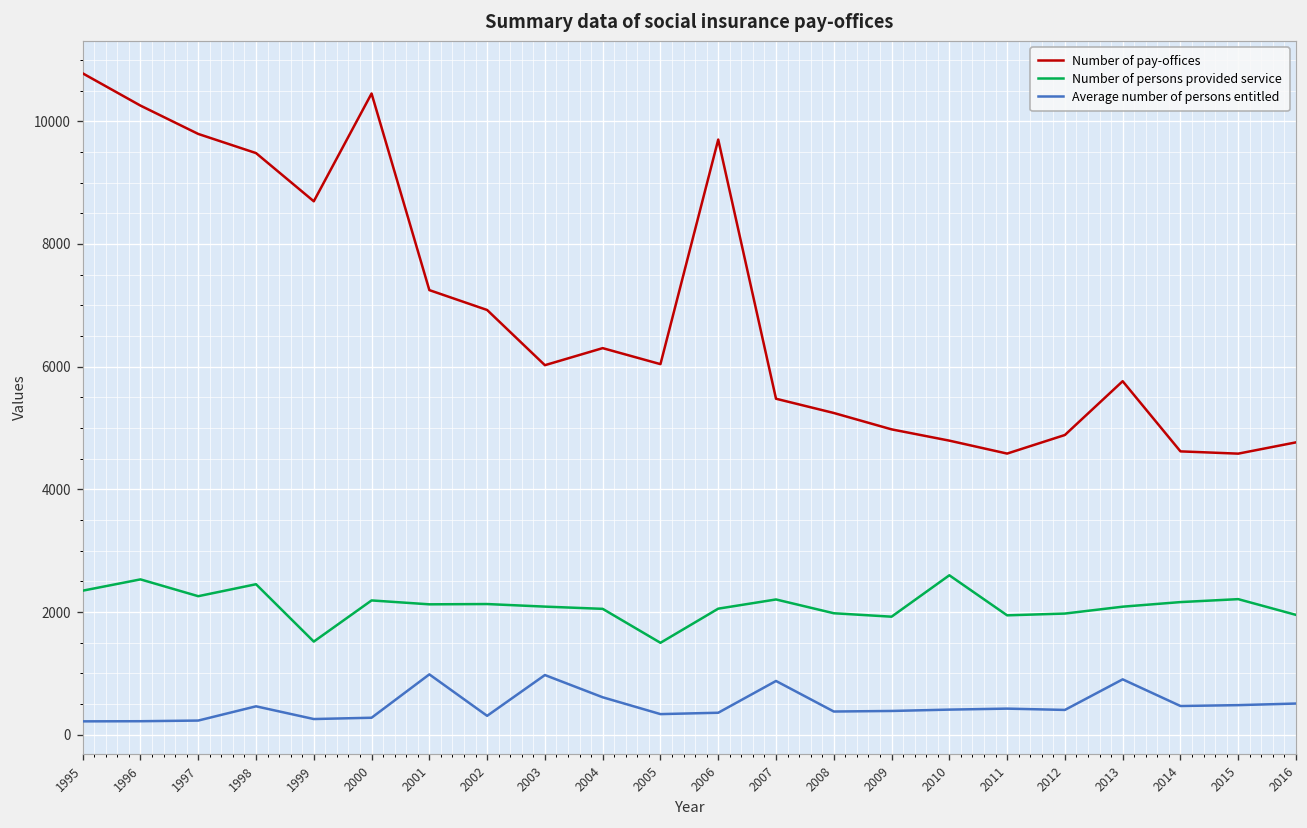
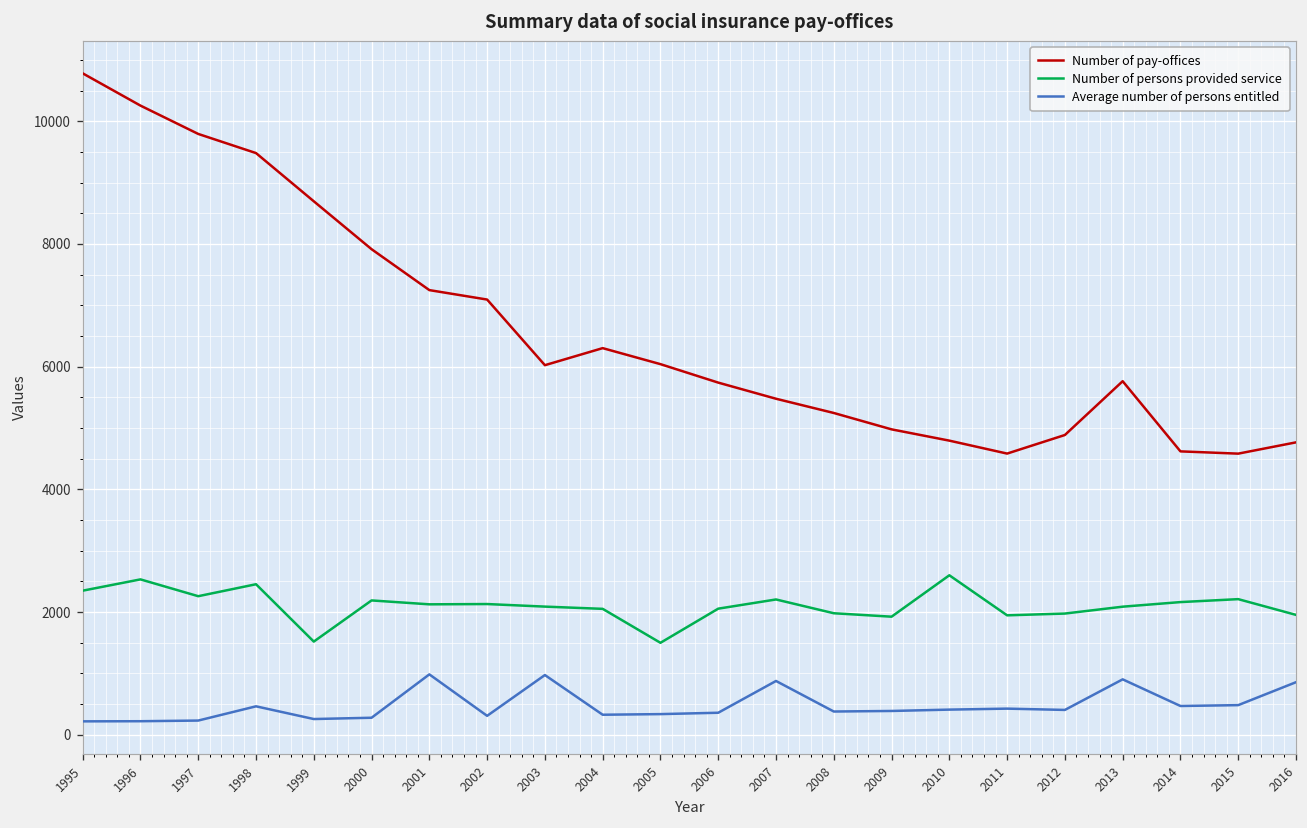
  {
    "Number of pay-offices": {
      "1995": 10800,
      "1996": 10300,
      "1997": 9800,
      "1998": 9500,
      "1999": 8700,
-     "2000": 10500,
+     "2000": 7900,
      "2001": 7200,
-     "2002": 6900,
+     "2002": 7100,
      "2003": 6000,
      "2004": 6300,
      "2005": 6000,
-     "2006": 9700,
+     "2006": 5700,
      "2007": 5500,
      "2008": 5200,
      "2009": 5000,
      "2010": 4800,
      "2011": 4600,
      "2012": 4900,
      "2013": 5800,
      "2014": 4600,
      "2015": 4600,
      "2016": 4800
    },
    "Number of persons provided service": {
      "1995": 2300,
      "1996": 2500,
      "1997": 2300,
      "1998": 2500,
      "1999": 1500,
      "2000": 2200,
      "2001": 2100,
      "2002": 2100,
      "2003": 2100,
      "2004": 2100,
      "2005": 1500,
      "2006": 2100,
      "2007": 2200,
      "2008": 2000,
      "2009": 1900,
      "2010": 2600,
      "2011": 1900,
      "2012": 2000,
      "2013": 2100,
      "2014": 2200,
      "2015": 2200,
      "2016": 2000
    },
    "Average number of persons entitled": {
      "1995": 200,
      "1996": 200,
      "1997": 200,
      "1998": 500,
      "1999": 300,
      "2000": 300,
      "2001": 1000,
      "2002": 300,
      "2003": 1000,
-     "2004": 600,
+     "2004": 300,
      "2005": 300,
      "2006": 400,
      "2007": 900,
      "2008": 400,
      "2009": 400,
      "2010": 400,
      "2011": 400,
      "2012": 400,
      "2013": 900,
      "2014": 500,
      "2015": 500,
-     "2016": 500
+     "2016": 900
    }
  }
